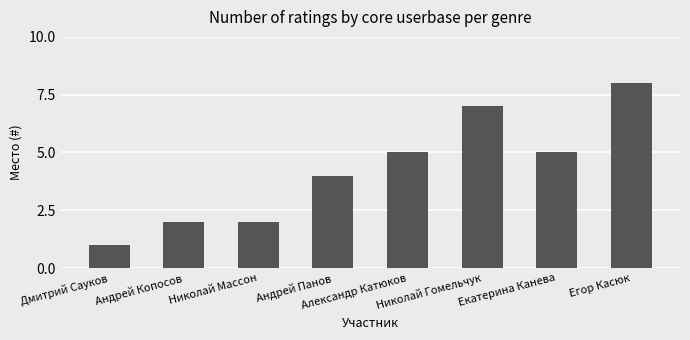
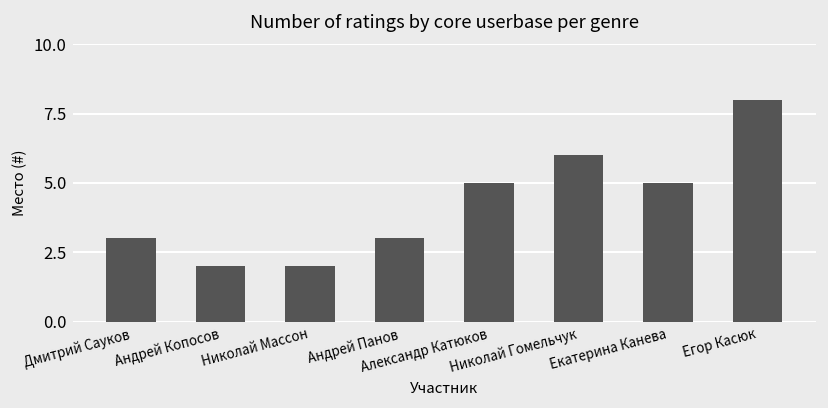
  {
-   "Дмитрий Сауков": 1,
+   "Дмитрий Сауков": 3,
    "Андрей Копосов": 2,
    "Николай Массон": 2,
-   "Андрей Панов": 4,
+   "Андрей Панов": 3,
    "Александр Катюков": 5,
-   "Николай Гомельчук": 7,
+   "Николай Гомельчук": 6,
    "Екатерина Канева": 5,
    "Егор Касюк": 8
  }
